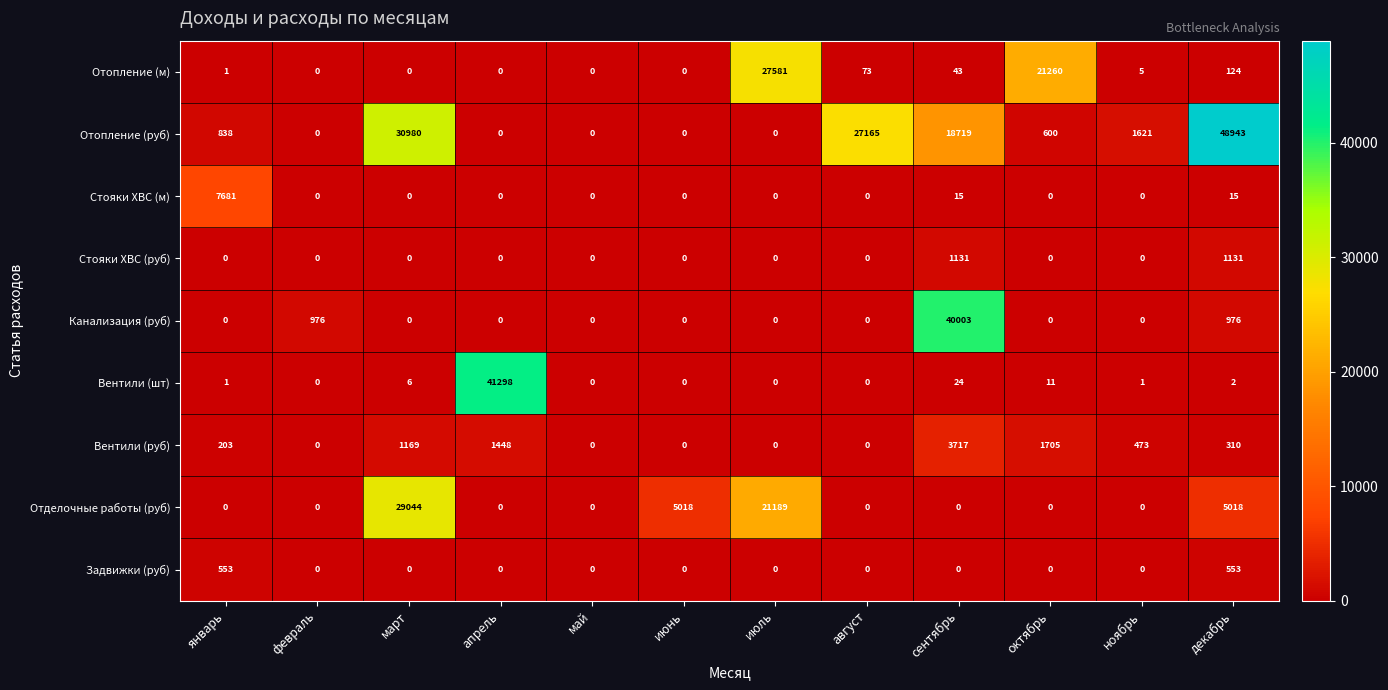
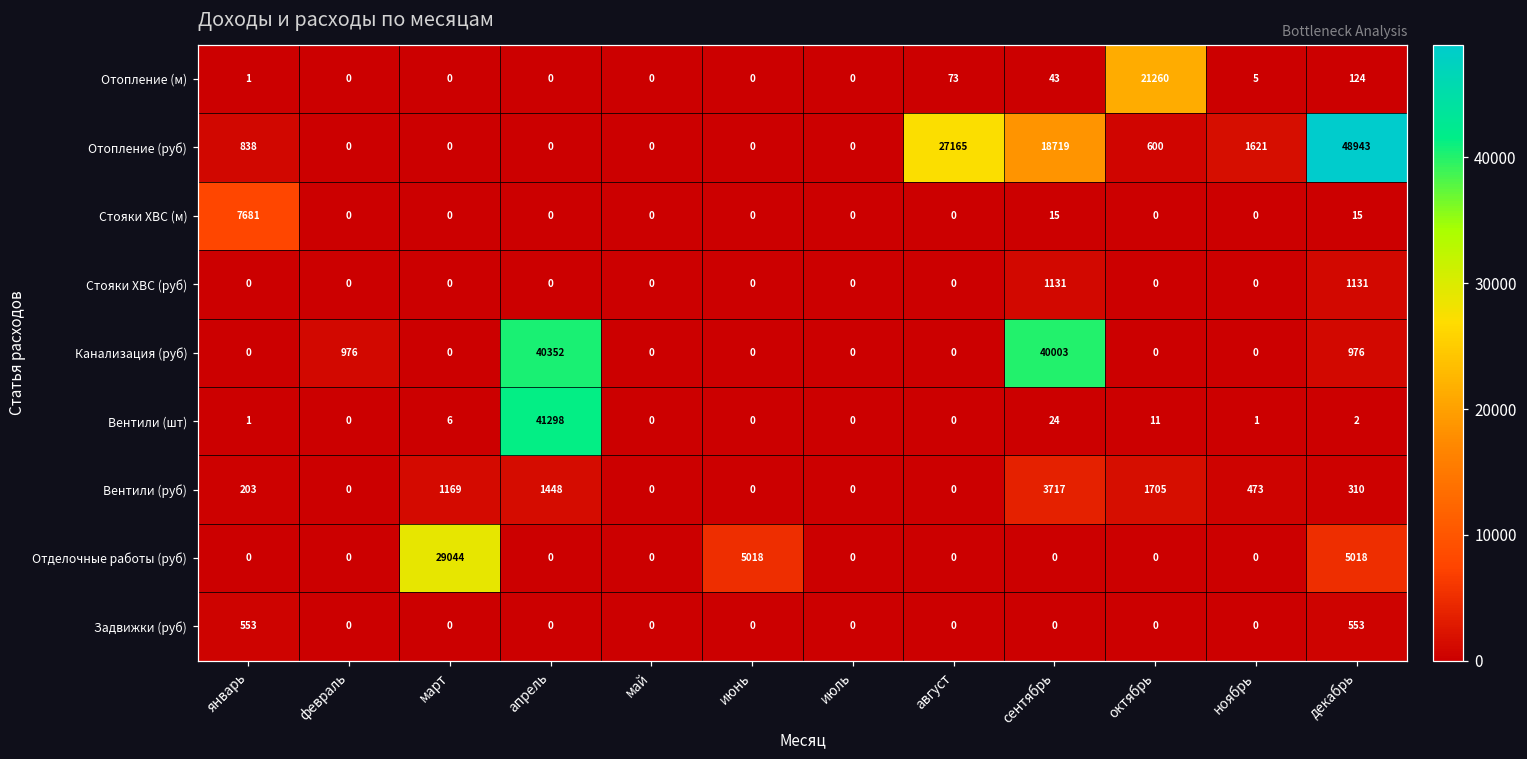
  {
    "Отопление (м)": {
      "январь": 1,
      "февраль": 0,
      "март": 0,
      "апрель": 0,
      "май": 0,
      "июнь": 0,
-     "июль": 27581,
+     "июль": 0,
      "август": 73,
      "сентябрь": 43,
      "октябрь": 21260,
      "ноябрь": 5,
      "декабрь": 124
    },
    "Отопление (руб)": {
      "январь": 838,
      "февраль": 0,
-     "март": 30980,
+     "март": 0,
      "апрель": 0,
      "май": 0,
      "июнь": 0,
      "июль": 0,
      "август": 27165,
      "сентябрь": 18719,
      "октябрь": 600,
      "ноябрь": 1621,
      "декабрь": 48943
    },
    "Стояки ХВС (м)": {
      "январь": 7681,
      "февраль": 0,
      "март": 0,
      "апрель": 0,
      "май": 0,
      "июнь": 0,
      "июль": 0,
      "август": 0,
      "сентябрь": 15,
      "октябрь": 0,
      "ноябрь": 0,
      "декабрь": 15
    },
    "Стояки ХВС (руб)": {
      "январь": 0,
      "февраль": 0,
      "март": 0,
      "апрель": 0,
      "май": 0,
      "июнь": 0,
      "июль": 0,
      "август": 0,
      "сентябрь": 1131,
      "октябрь": 0,
      "ноябрь": 0,
      "декабрь": 1131
    },
    "Канализация (руб)": {
      "январь": 0,
      "февраль": 976,
      "март": 0,
-     "апрель": 0,
+     "апрель": 40352,
      "май": 0,
      "июнь": 0,
      "июль": 0,
      "август": 0,
      "сентябрь": 40003,
      "октябрь": 0,
      "ноябрь": 0,
      "декабрь": 976
    },
    "Вентили (шт)": {
      "январь": 1,
      "февраль": 0,
      "март": 6,
      "апрель": 41298,
      "май": 0,
      "июнь": 0,
      "июль": 0,
      "август": 0,
      "сентябрь": 24,
      "октябрь": 11,
      "ноябрь": 1,
      "декабрь": 2
    },
    "Вентили (руб)": {
      "январь": 203,
      "февраль": 0,
      "март": 1169,
      "апрель": 1448,
      "май": 0,
      "июнь": 0,
      "июль": 0,
      "август": 0,
      "сентябрь": 3717,
      "октябрь": 1705,
      "ноябрь": 473,
      "декабрь": 310
    },
    "Отделочные работы (руб)": {
      "январь": 0,
      "февраль": 0,
      "март": 29044,
      "апрель": 0,
      "май": 0,
      "июнь": 5018,
-     "июль": 21189,
+     "июль": 0,
      "август": 0,
      "сентябрь": 0,
      "октябрь": 0,
      "ноябрь": 0,
      "декабрь": 5018
    },
    "Задвижки (руб)": {
      "январь": 553,
      "февраль": 0,
      "март": 0,
      "апрель": 0,
      "май": 0,
      "июнь": 0,
      "июль": 0,
      "август": 0,
      "сентябрь": 0,
      "октябрь": 0,
      "ноябрь": 0,
      "декабрь": 553
    }
  }
